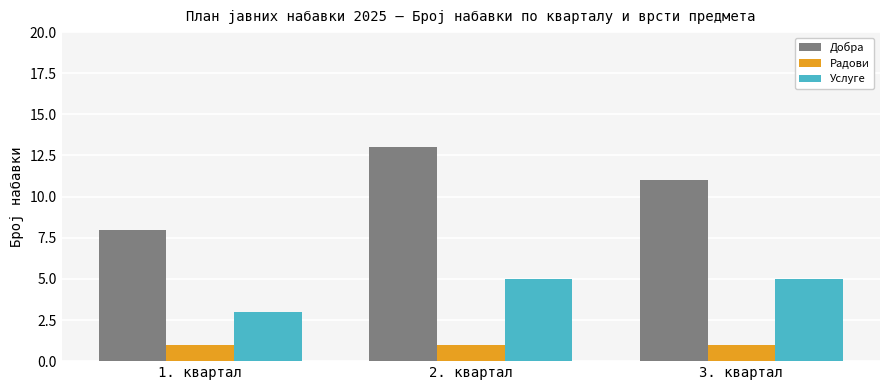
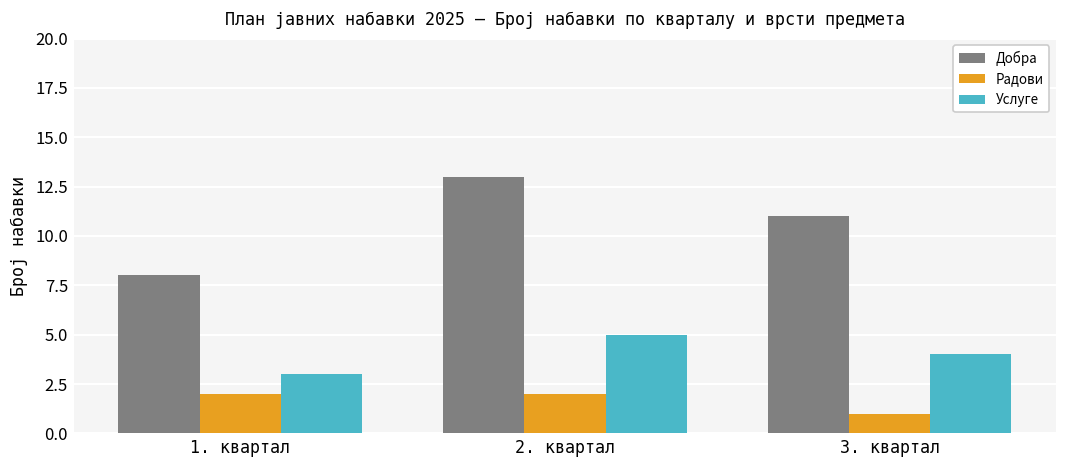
  {
    "Добра": {
      "1. квартал": 8,
      "2. квартал": 13,
      "3. квартал": 11
    },
    "Радови": {
-     "1. квартал": 1,
-     "2. квартал": 1,
+     "1. квартал": 2,
+     "2. квартал": 2,
      "3. квартал": 1
    },
    "Услуге": {
      "1. квартал": 3,
      "2. квартал": 5,
-     "3. квартал": 5
+     "3. квартал": 4
    }
  }
